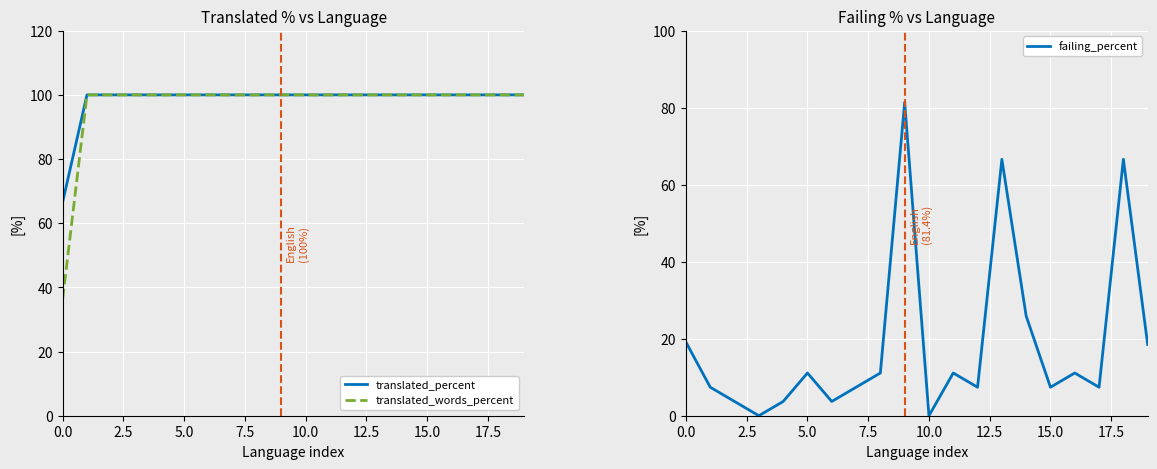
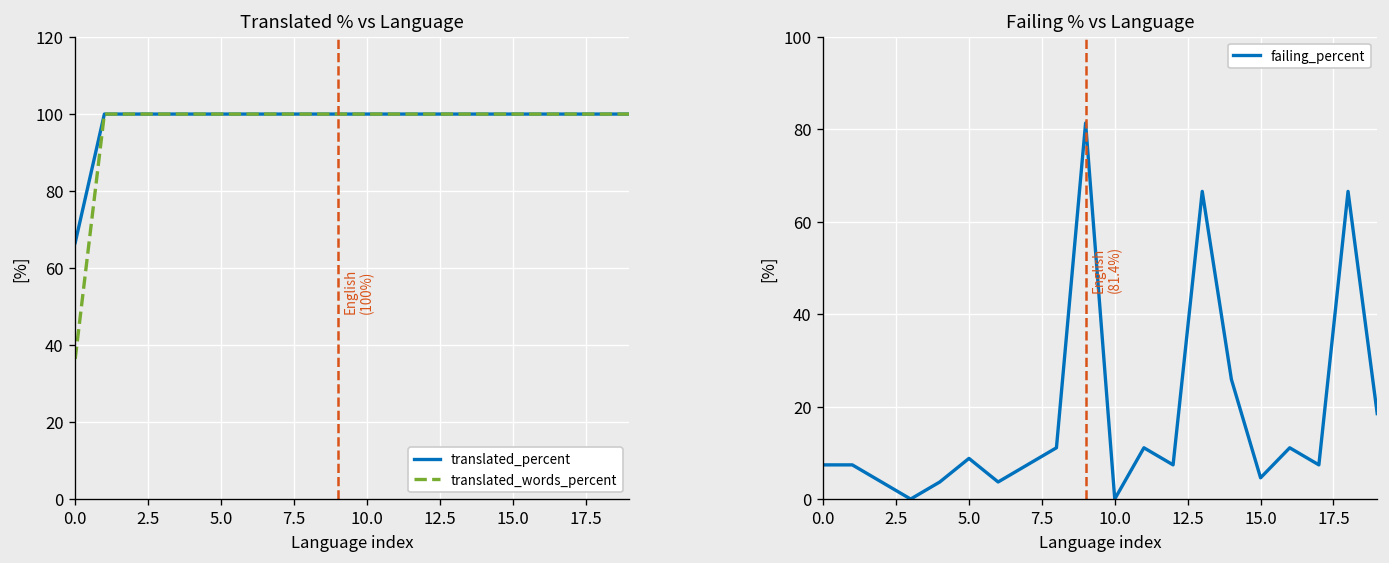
  {
    "Translated % vs Language": {
      "translated_percent": {
        "0.0": 67
      },
      "translated_words_percent": {
        "0.0": 36
      }
    },
    "Failing % vs Language": {
-     "0.0": 19,
-     "5.0": 11,
+     "0.0": 7,
+     "5.0": 9,
      "10.0": 0,
-     "15.0": 7
+     "15.0": 5
    }
  }
